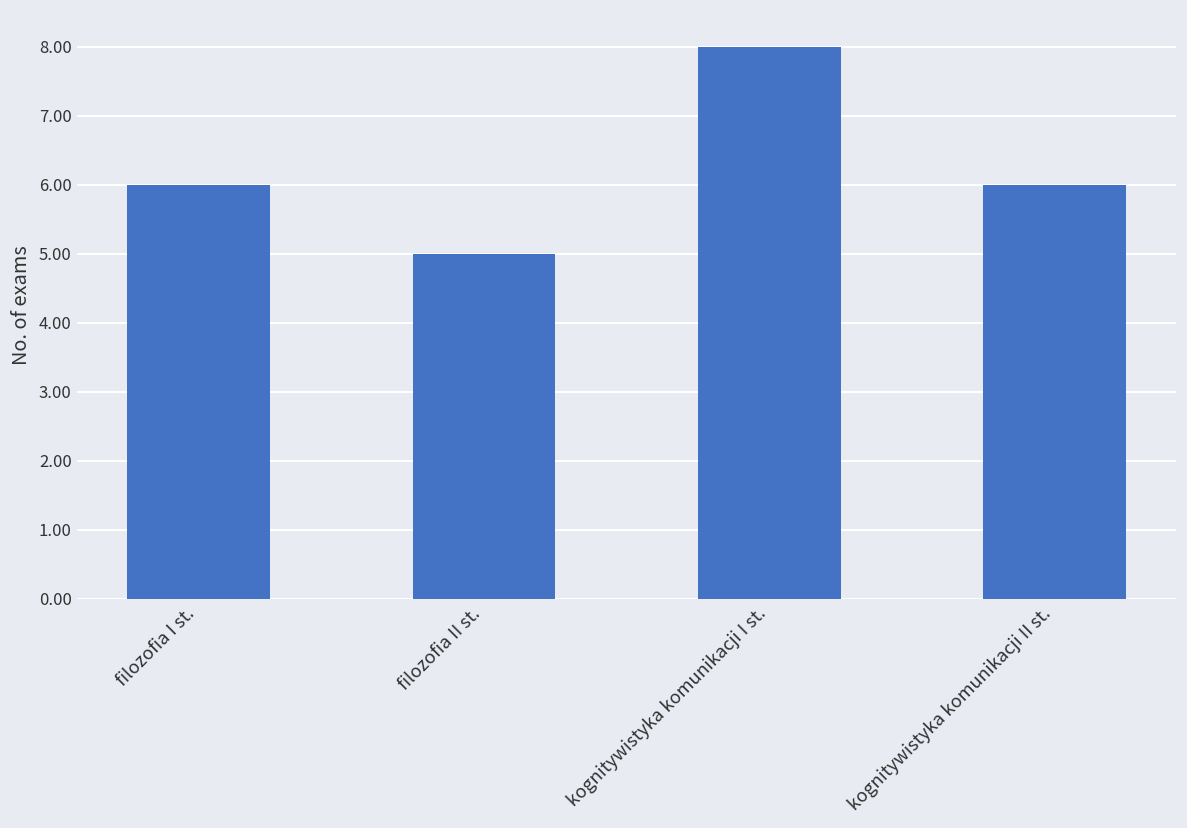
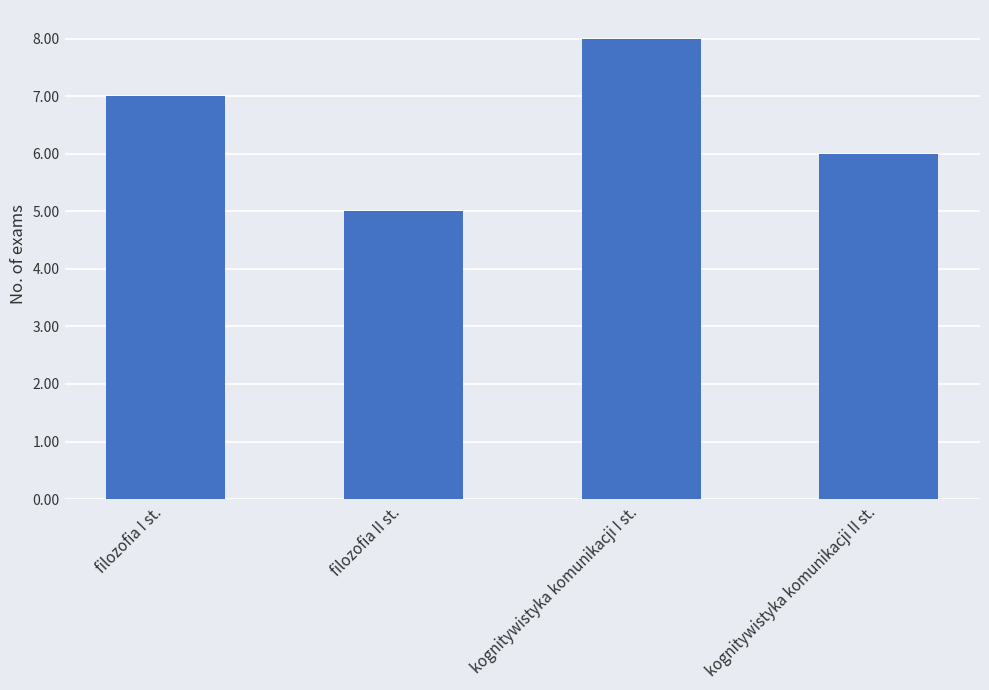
  {
-   "filozofia I st.": 6,
+   "filozofia I st.": 7,
    "filozofia II st.": 5,
    "kognitywistyka komunikacji I st.": 8,
    "kognitywistyka komunikacji II st.": 6
  }
